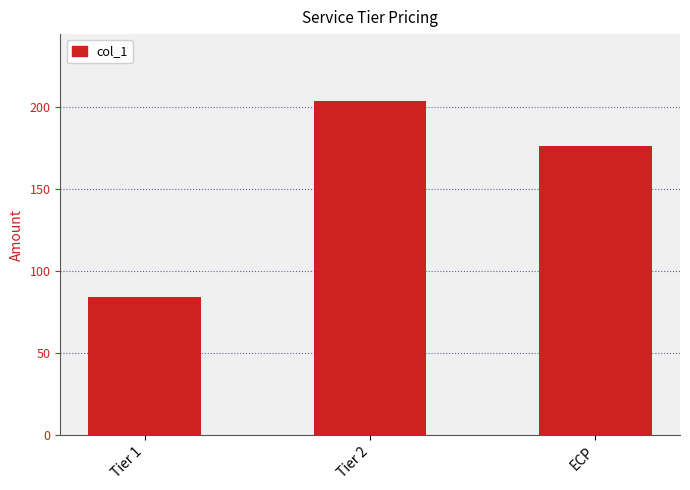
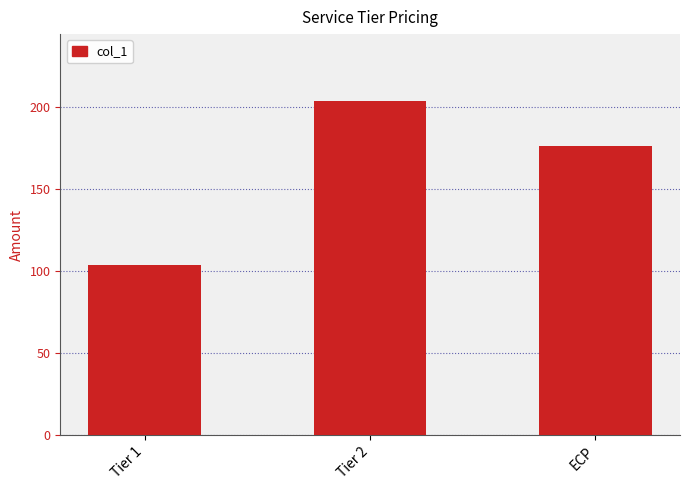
  {
-   "Tier 1": 84,
+   "Tier 1": 104,
    "Tier 2": 204,
    "ECP": 176
  }
